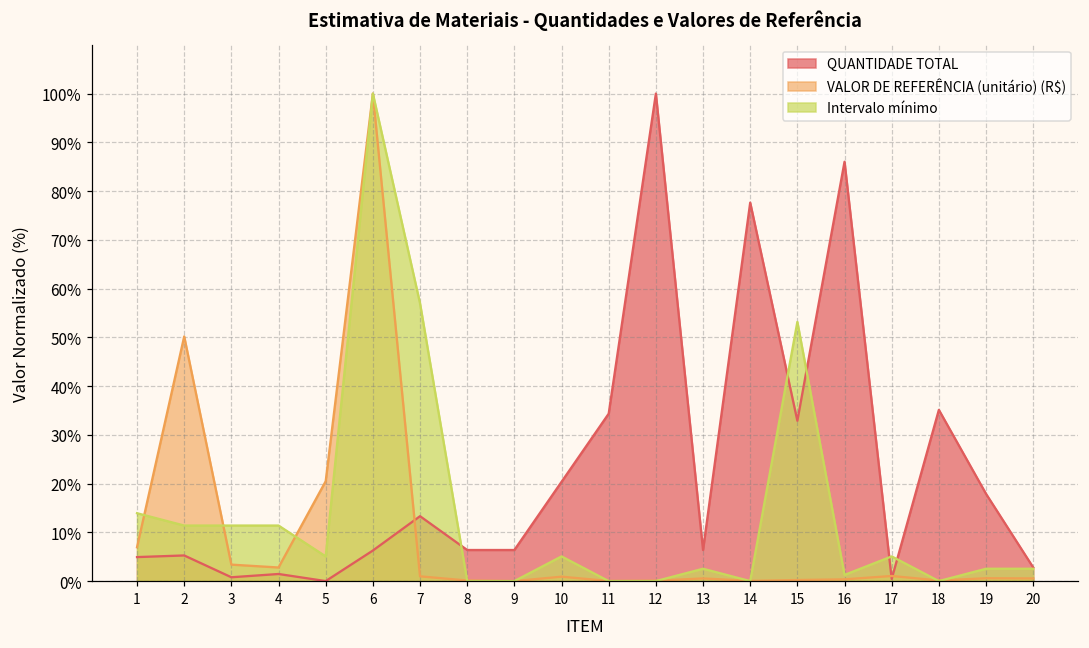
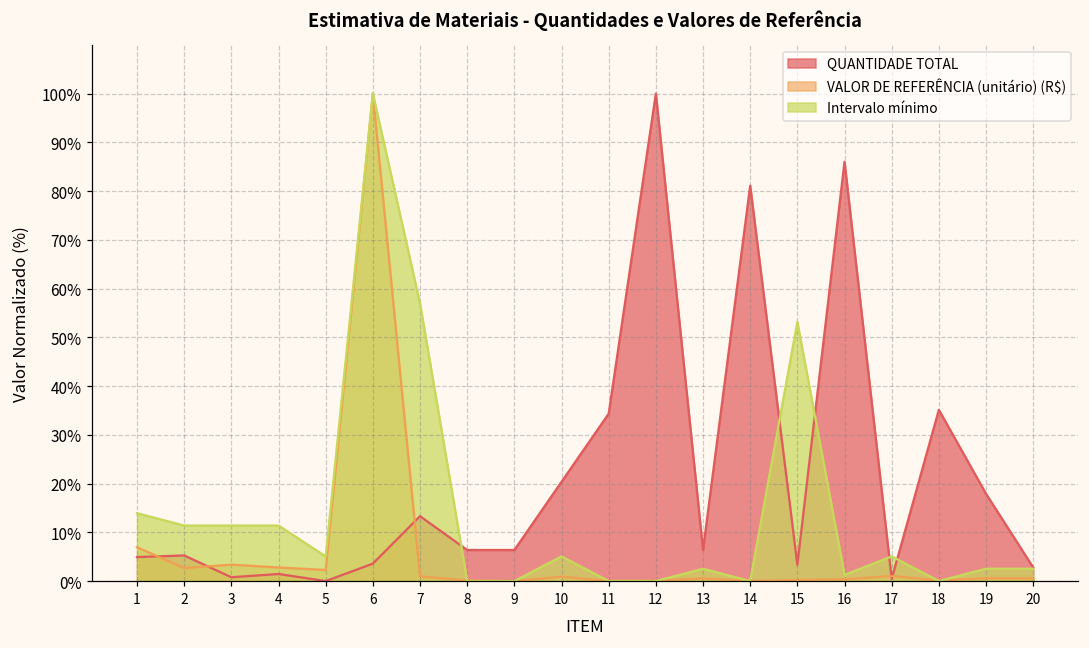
  {
    "QUANTIDADE TOTAL": {
      "1": "5%",
      "2": "5%",
      "3": "1%",
      "4": "1%",
      "5": "0%",
-     "6": "6%",
+     "6": "4%",
      "7": "13%",
      "8": "6%",
      "9": "6%",
      "10": "20%",
      "11": "34%",
      "12": "100%",
      "13": "6%",
-     "14": "78%",
-     "15": "33%",
+     "14": "81%",
+     "15": "3%",
      "16": "86%",
      "17": "0%",
      "18": "35%",
      "19": "18%"
    },
    "VALOR DE REFERÊNCIA (unitário) (R$)": {
      "1": "7%",
-     "2": "50%",
+     "2": "3%",
      "3": "3%",
      "4": "3%",
-     "5": "20%",
+     "5": "2%",
      "7": "1%",
      "10": "1%",
      "13": "1%",
      "15": "0%",
      "16": "0%",
      "17": "1%",
      "19": "1%",
      "20": "1%"
    },
    "Intervalo mínimo": {
      "1": "14%",
      "2": "11%",
      "3": "11%",
      "4": "11%",
      "5": "5%",
      "7": "57%",
      "10": "5%",
      "13": "3%",
      "15": "53%",
      "16": "1%",
      "17": "5%",
      "19": "3%"
    }
  }
